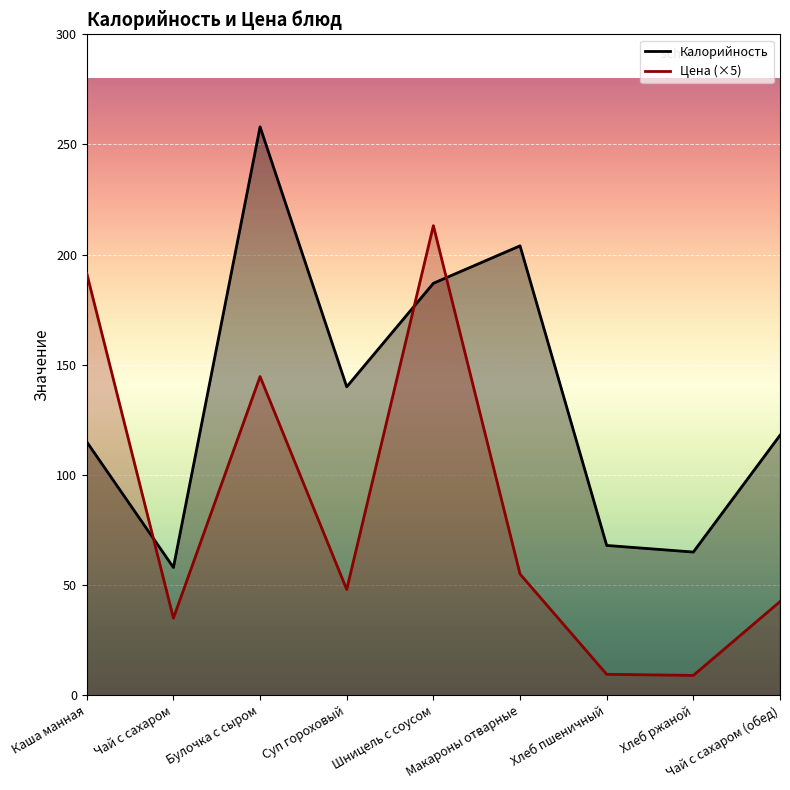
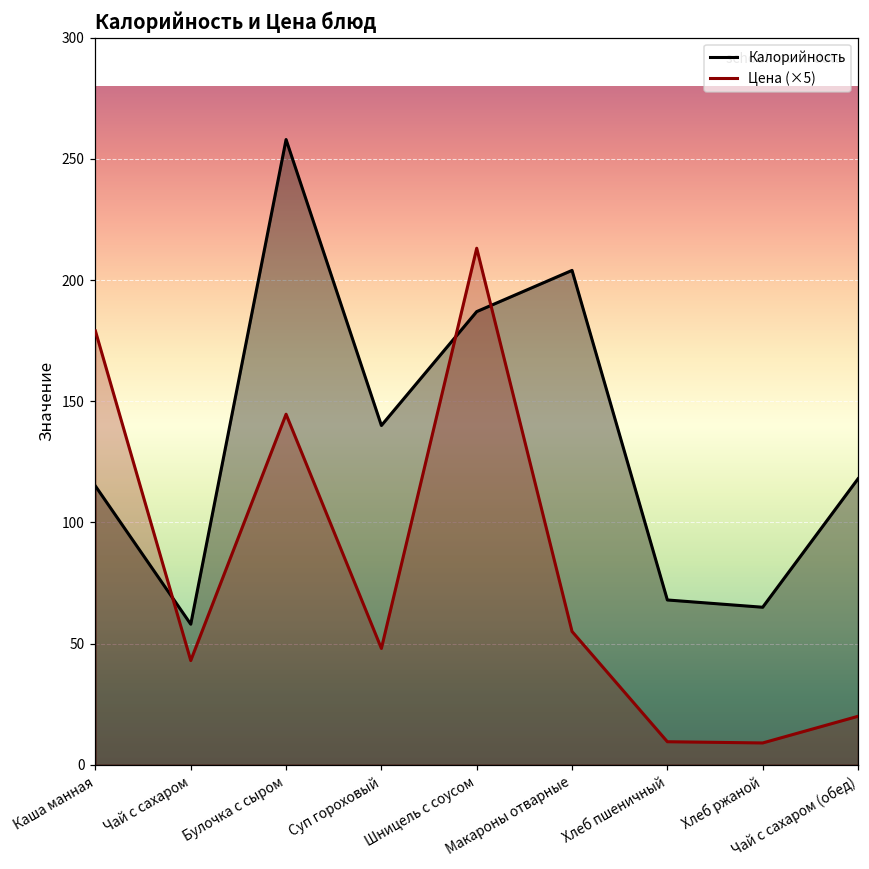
  {
    "Калорийность": {
      "Каша манная": 115,
      "Чай с сахаром": 58,
      "Булочка с сыром": 258,
      "Суп гороховый": 140,
      "Шницель с соусом": 187,
      "Макароны отварные": 204,
      "Хлеб пшеничный": 68,
      "Хлеб ржаной": 65,
      "Чай с сахаром (обед)": 118
    },
    "Цена (×5)": {
-     "Каша манная": 192,
-     "Чай с сахаром": 35,
+     "Каша манная": 179,
+     "Чай с сахаром": 43,
      "Булочка с сыром": 145,
      "Суп гороховый": 48,
      "Шницель с соусом": 213,
      "Макароны отварные": 55,
      "Хлеб пшеничный": 10,
      "Хлеб ржаной": 9,
-     "Чай с сахаром (обед)": 43
+     "Чай с сахаром (обед)": 20
    }
  }
